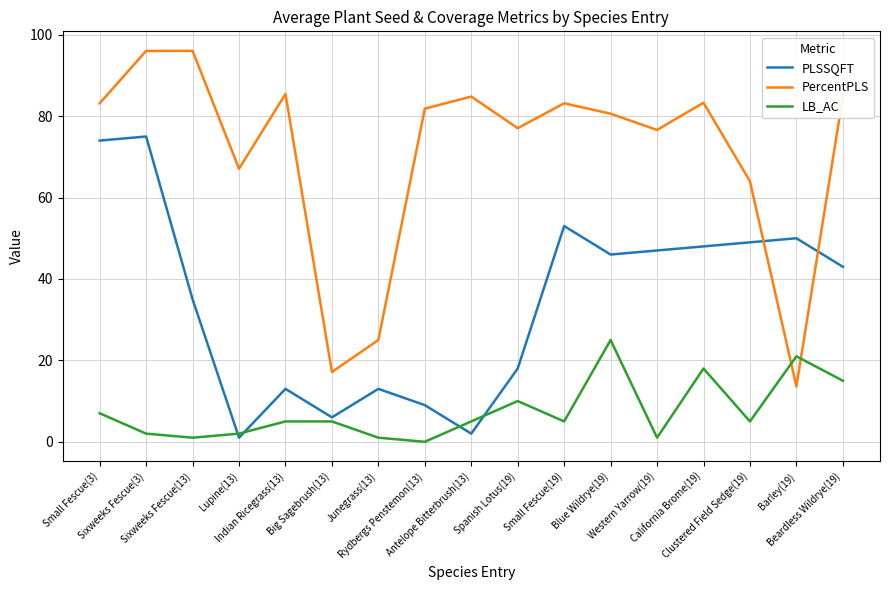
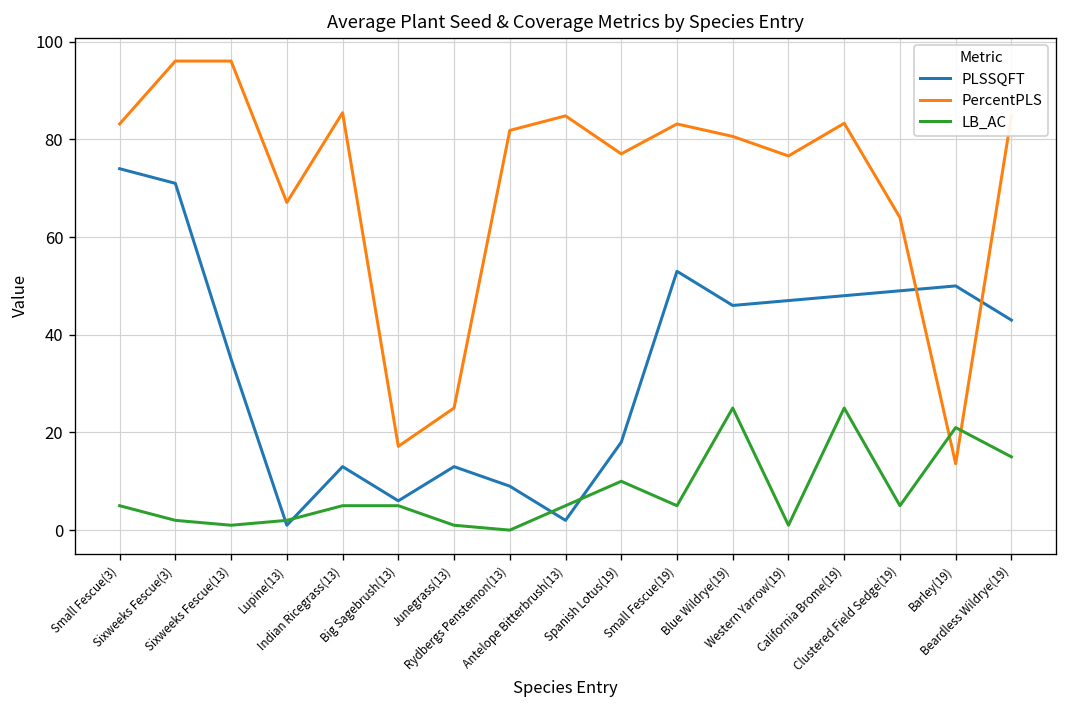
  {
    "PLSSQFT": {
      "Small Fescue(3)": 74,
-     "Sixweeks Fescue(3)": 75,
+     "Sixweeks Fescue(3)": 71,
      "Sixweeks Fescue(13)": 35,
      "Lupine(13)": 1,
      "Indian Ricegrass(13)": 13,
      "Big Sagebrush(13)": 6,
      "Junegrass(13)": 13,
      "Rydbergs Penstemon(13)": 9,
      "Antelope Bitterbrush(13)": 2,
      "Spanish Lotus(19)": 18,
      "Small Fescue(19)": 53,
      "Blue Wildrye(19)": 46,
      "Western Yarrow(19)": 47,
      "California Brome(19)": 48,
      "Clustered Field Sedge(19)": 49,
      "Barley(19)": 50,
      "Beardless Wildrye(19)": 43
    },
    "PercentPLS": {
      "Small Fescue(3)": 83,
      "Sixweeks Fescue(3)": 96,
      "Sixweeks Fescue(13)": 96,
      "Lupine(13)": 67,
      "Indian Ricegrass(13)": 85,
      "Big Sagebrush(13)": 17,
      "Junegrass(13)": 25,
      "Rydbergs Penstemon(13)": 82,
      "Antelope Bitterbrush(13)": 85,
      "Spanish Lotus(19)": 77,
      "Small Fescue(19)": 83,
      "Blue Wildrye(19)": 81,
      "Western Yarrow(19)": 77,
      "California Brome(19)": 83,
      "Clustered Field Sedge(19)": 64,
      "Barley(19)": 14
    },
    "LB_AC": {
-     "Small Fescue(3)": 7,
+     "Small Fescue(3)": 5,
      "Sixweeks Fescue(3)": 2,
      "Sixweeks Fescue(13)": 1,
      "Lupine(13)": 2,
      "Indian Ricegrass(13)": 5,
      "Big Sagebrush(13)": 5,
      "Junegrass(13)": 1,
      "Rydbergs Penstemon(13)": 0,
      "Antelope Bitterbrush(13)": 5,
      "Spanish Lotus(19)": 10,
      "Small Fescue(19)": 5,
      "Blue Wildrye(19)": 25,
      "Western Yarrow(19)": 1,
-     "California Brome(19)": 18,
+     "California Brome(19)": 25,
      "Clustered Field Sedge(19)": 5,
      "Barley(19)": 21,
      "Beardless Wildrye(19)": 15
    }
  }
